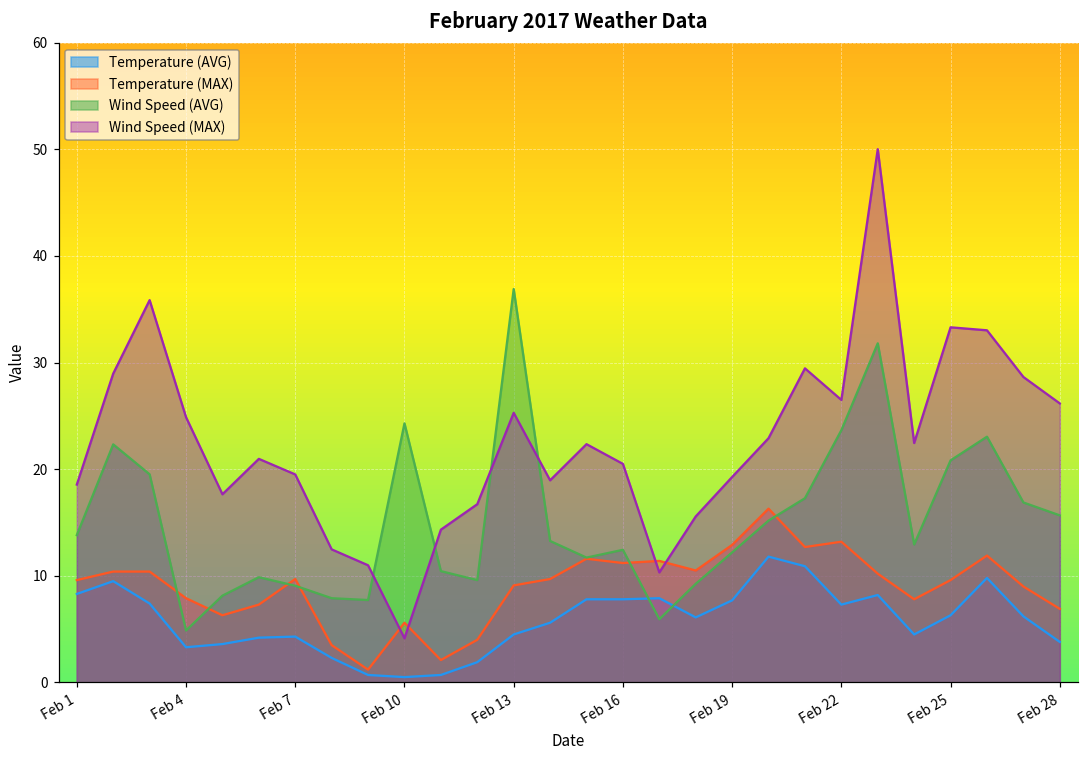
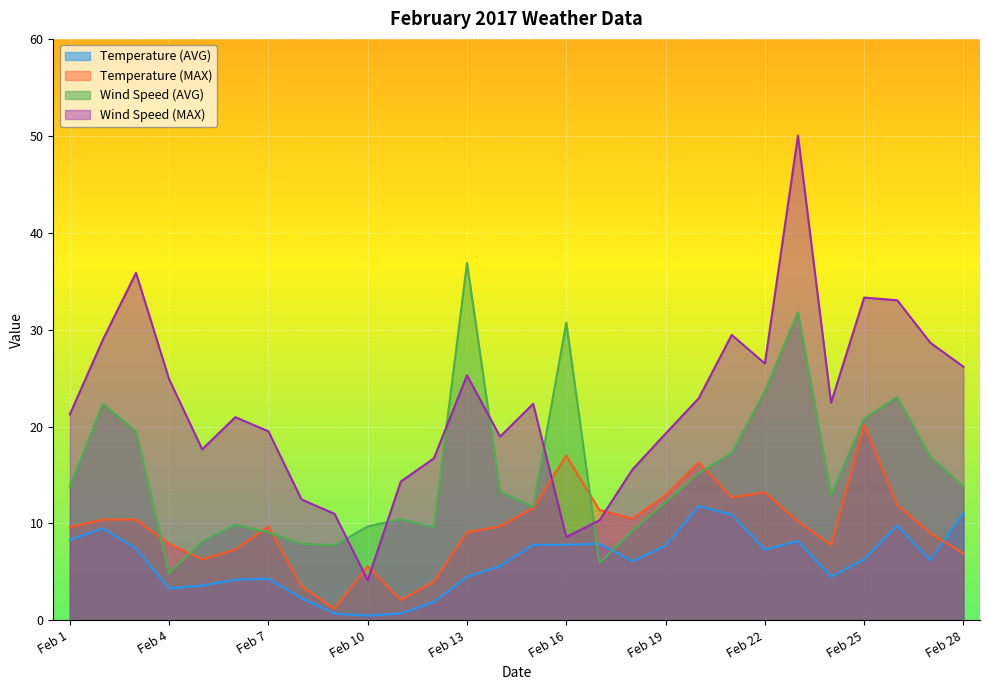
  {
    "Temperature (AVG)": {
      "Feb 1": 8,
      "Feb 4": 3,
      "Feb 7": 4,
      "Feb 10": 1,
      "Feb 13": 5,
      "Feb 16": 8,
      "Feb 19": 8,
      "Feb 22": 7,
      "Feb 25": 6,
-     "Feb 28": 4
+     "Feb 28": 11
    },
    "Temperature (MAX)": {
      "Feb 1": 10,
      "Feb 4": 8,
      "Feb 7": 10,
      "Feb 10": 6,
      "Feb 13": 9,
-     "Feb 16": 11,
+     "Feb 16": 17,
      "Feb 19": 13,
      "Feb 22": 13,
-     "Feb 25": 10,
+     "Feb 25": 20,
      "Feb 28": 7
    },
    "Wind Speed (AVG)": {
      "Feb 1": 14,
      "Feb 4": 5,
      "Feb 7": 9,
-     "Feb 10": 24,
+     "Feb 10": 10,
      "Feb 13": 37,
-     "Feb 16": 12,
+     "Feb 16": 31,
      "Feb 19": 12,
      "Feb 22": 24,
      "Feb 25": 21,
-     "Feb 28": 16
+     "Feb 28": 14
    },
    "Wind Speed (MAX)": {
-     "Feb 1": 19,
+     "Feb 1": 21,
      "Feb 4": 25,
      "Feb 7": 20,
      "Feb 10": 4,
      "Feb 13": 25,
-     "Feb 16": 21,
+     "Feb 16": 9,
      "Feb 19": 19,
      "Feb 22": 27,
      "Feb 25": 33,
      "Feb 28": 26
    }
  }
